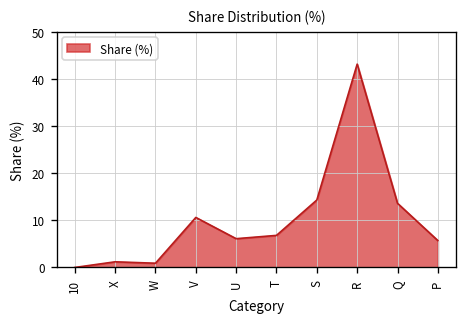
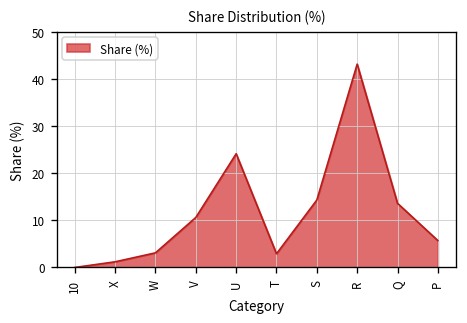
  {
    "10": 0,
    "X": 1,
-   "W": 1,
+   "W": 3,
    "V": 11,
-   "U": 6,
-   "T": 7,
+   "U": 24,
+   "T": 3,
    "S": 14,
    "R": 43,
    "Q": 14,
    "P": 6
  }
